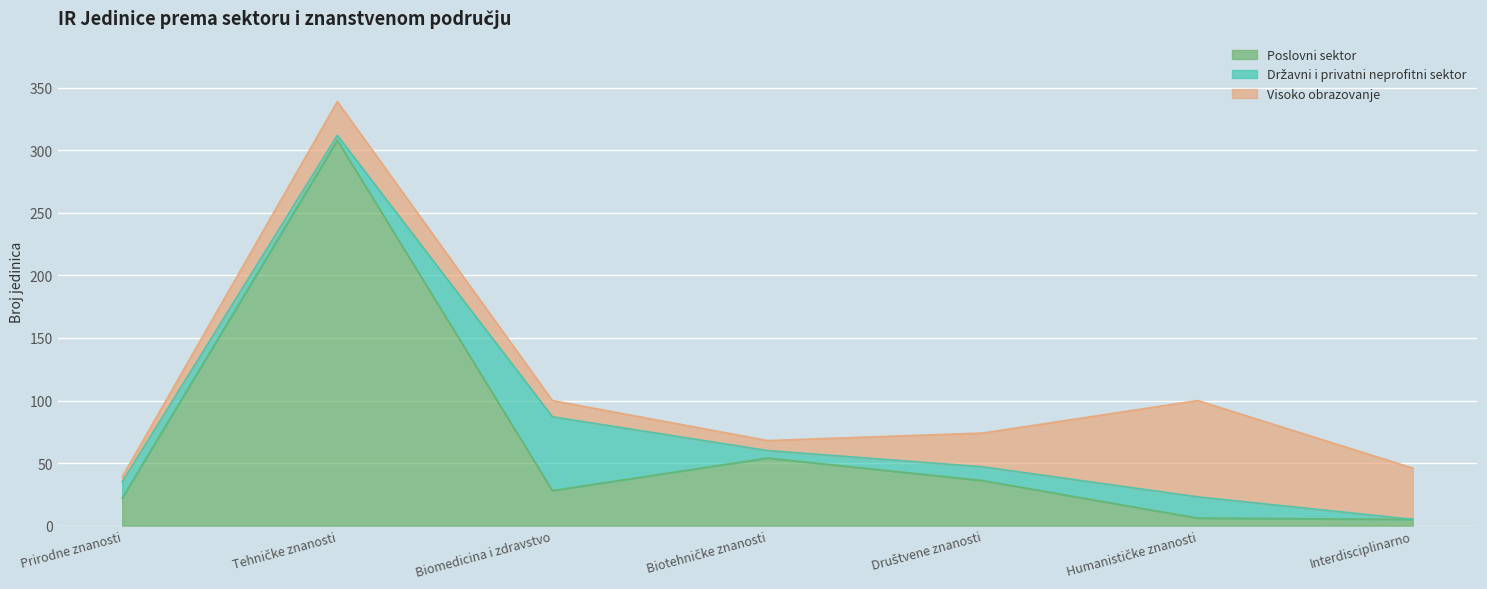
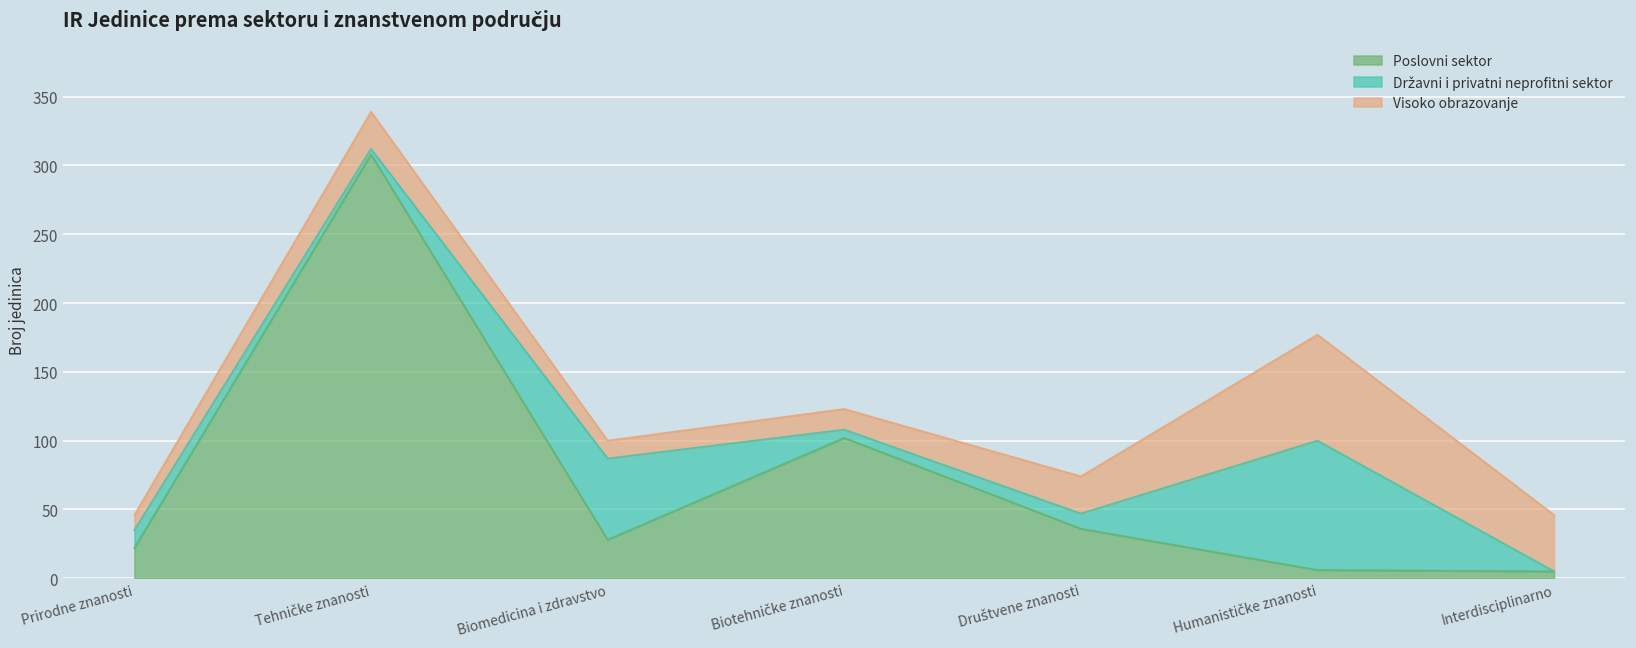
  {
    "Poslovni sektor": {
      "Prirodne znanosti": 22,
      "Tehničke znanosti": 308,
      "Biomedicina i zdravstvo": 28,
-     "Biotehničke znanosti": 54,
+     "Biotehničke znanosti": 102,
      "Društvene znanosti": 36,
      "Humanističke znanosti": 6
    },
    "Državni i privatni neprofitni sektor": {
      "Prirodne znanosti": 13,
      "Tehničke znanosti": 4,
      "Biomedicina i zdravstvo": 59,
      "Biotehničke znanosti": 6,
      "Društvene znanosti": 11,
-     "Humanističke znanosti": 17
+     "Humanističke znanosti": 94
    },
    "Visoko obrazovanje": {
-     "Prirodne znanosti": 4,
+     "Prirodne znanosti": 11,
      "Tehničke znanosti": 27,
      "Biomedicina i zdravstvo": 13,
-     "Biotehničke znanosti": 8,
+     "Biotehničke znanosti": 15,
      "Društvene znanosti": 27,
      "Humanističke znanosti": 77,
      "Interdisciplinarno": 41
    }
  }
